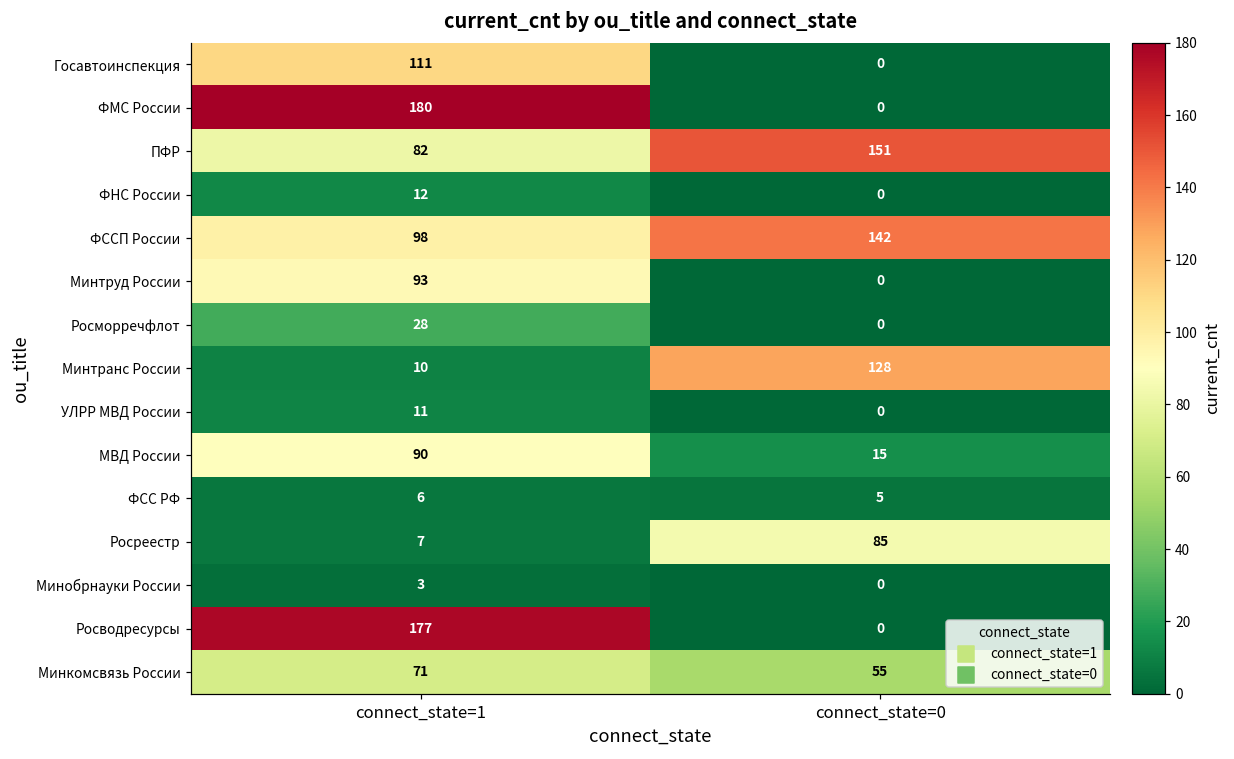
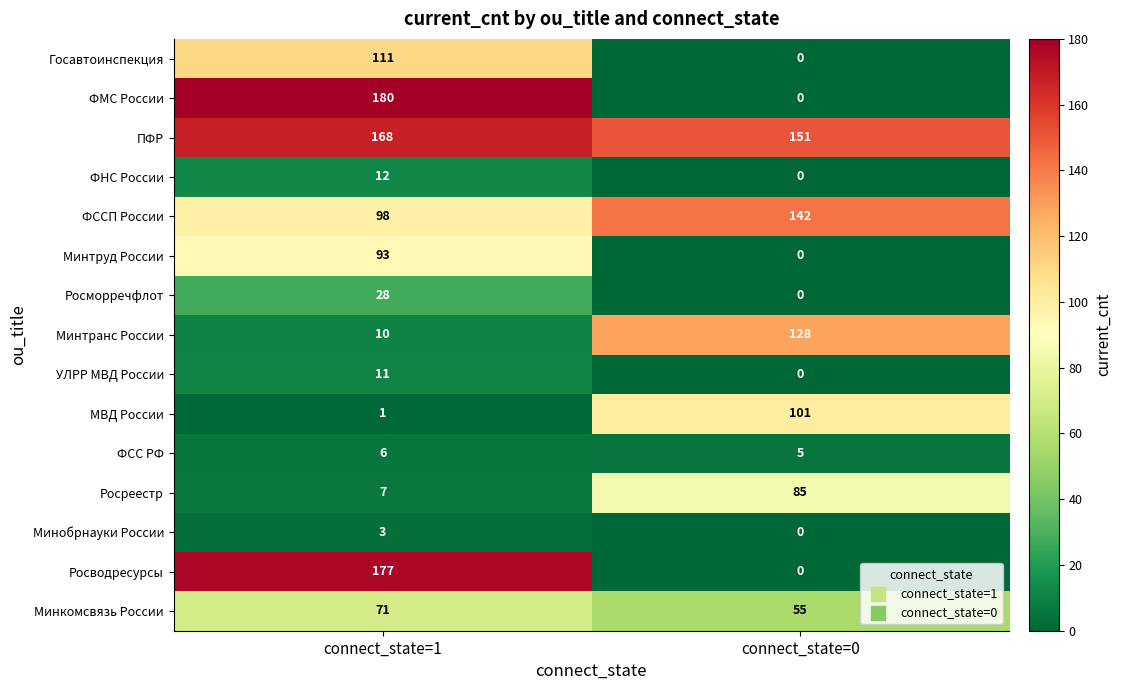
  {
    "Госавтоинспекция": {
      "connect_state=1": 111,
      "connect_state=0": 0
    },
    "ФМС России": {
      "connect_state=1": 180,
      "connect_state=0": 0
    },
    "ПФР": {
-     "connect_state=1": 82,
+     "connect_state=1": 168,
      "connect_state=0": 151
    },
    "ФНС России": {
      "connect_state=1": 12,
      "connect_state=0": 0
    },
    "ФССП России": {
      "connect_state=1": 98,
      "connect_state=0": 142
    },
    "Минтруд России": {
      "connect_state=1": 93,
      "connect_state=0": 0
    },
    "Росморречфлот": {
      "connect_state=1": 28,
      "connect_state=0": 0
    },
    "Минтранс России": {
      "connect_state=1": 10,
      "connect_state=0": 128
    },
    "УЛРР МВД России": {
      "connect_state=1": 11,
      "connect_state=0": 0
    },
    "МВД России": {
-     "connect_state=1": 90,
-     "connect_state=0": 15
+     "connect_state=1": 1,
+     "connect_state=0": 101
    },
    "ФСС РФ": {
      "connect_state=1": 6,
      "connect_state=0": 5
    },
    "Росреестр": {
      "connect_state=1": 7,
      "connect_state=0": 85
    },
    "Минобрнауки России": {
      "connect_state=1": 3,
      "connect_state=0": 0
    },
    "Росводресурсы": {
      "connect_state=1": 177,
      "connect_state=0": 0
    },
    "Минкомсвязь России": {
      "connect_state=1": 71,
      "connect_state=0": 55
    }
  }
